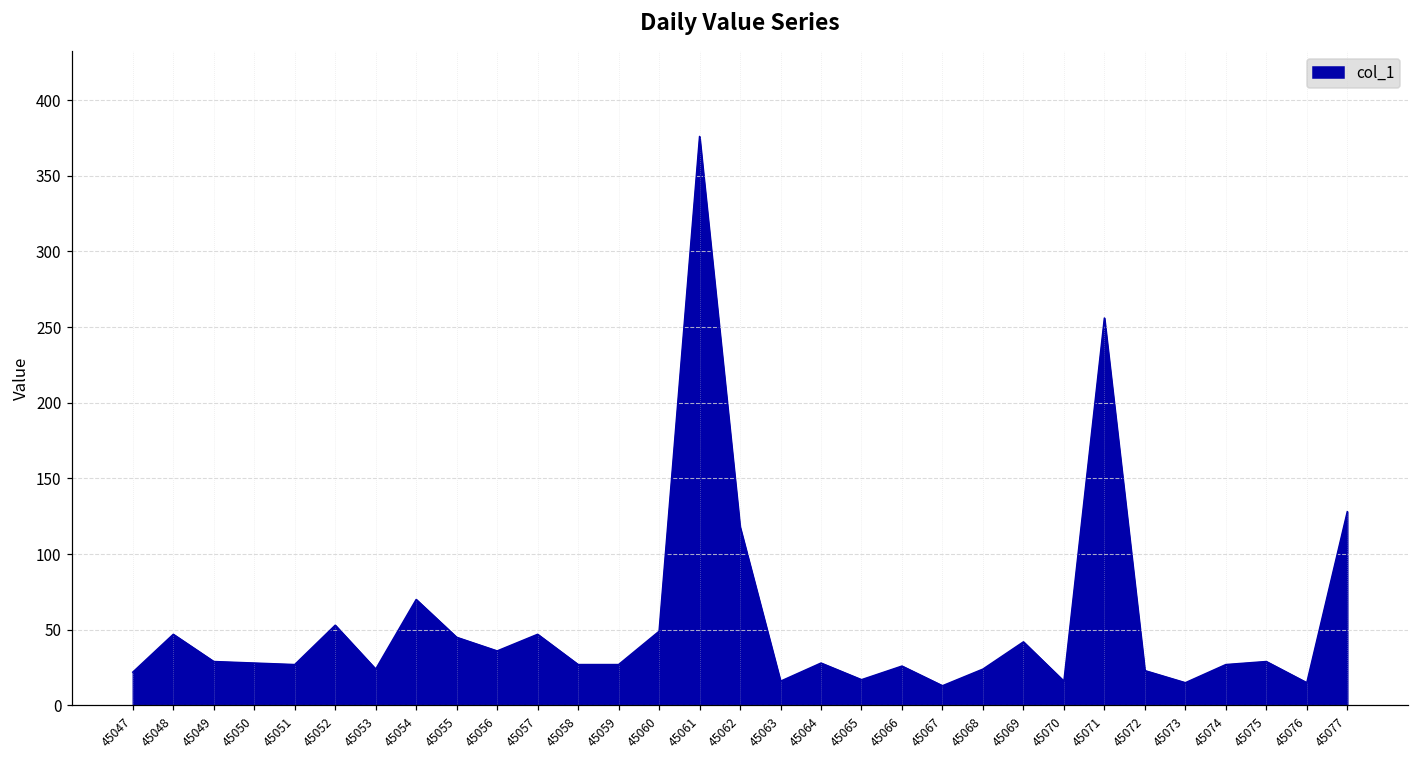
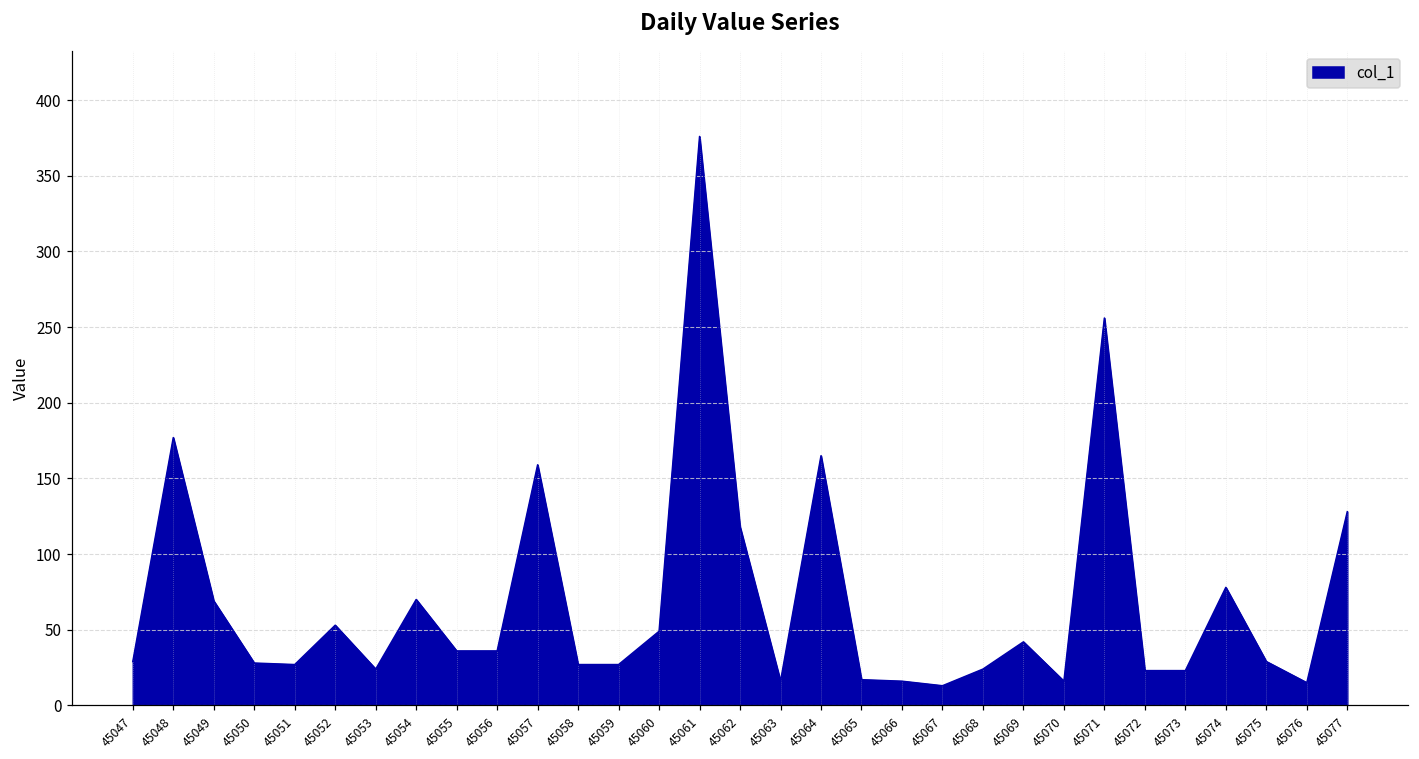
  {
-   "45047": 22,
-   "45048": 47,
-   "45049": 29,
+   "45047": 29,
+   "45048": 177,
+   "45049": 69,
    "45050": 28,
    "45051": 27,
    "45052": 53,
    "45053": 24,
    "45054": 70,
-   "45055": 45,
+   "45055": 36,
    "45056": 36,
-   "45057": 47,
+   "45057": 159,
    "45058": 27,
    "45059": 27,
    "45060": 49,
    "45061": 376,
    "45062": 118,
    "45063": 16,
-   "45064": 28,
+   "45064": 165,
    "45065": 17,
-   "45066": 26,
+   "45066": 16,
    "45067": 13,
    "45068": 24,
    "45069": 42,
    "45070": 16,
    "45071": 256,
    "45072": 23,
-   "45073": 15,
-   "45074": 27,
+   "45073": 23,
+   "45074": 78,
    "45075": 29,
    "45076": 15,
    "45077": 128
  }
